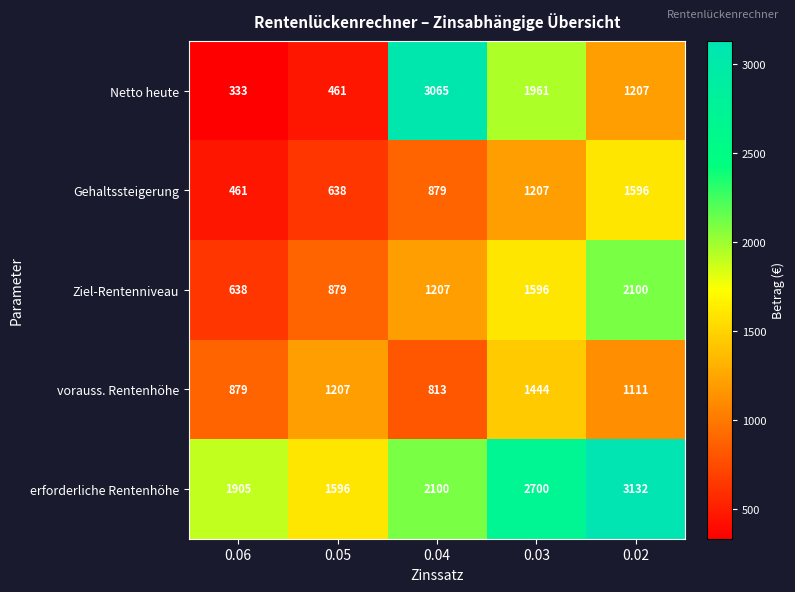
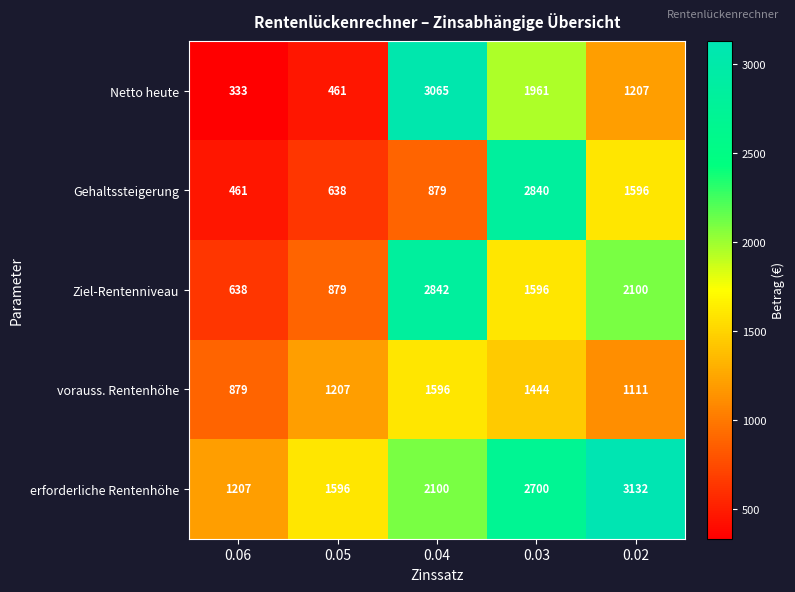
  {
    "Netto heute": {
      "0.06": 333,
      "0.05": 461,
      "0.04": 3065,
      "0.03": 1961,
      "0.02": 1207
    },
    "Gehaltssteigerung": {
      "0.06": 461,
      "0.05": 638,
      "0.04": 879,
-     "0.03": 1207,
+     "0.03": 2840,
      "0.02": 1596
    },
    "Ziel-Rentenniveau": {
      "0.06": 638,
      "0.05": 879,
-     "0.04": 1207,
+     "0.04": 2842,
      "0.03": 1596,
      "0.02": 2100
    },
    "vorauss. Rentenhöhe": {
      "0.06": 879,
      "0.05": 1207,
-     "0.04": 813,
+     "0.04": 1596,
      "0.03": 1444,
      "0.02": 1111
    },
    "erforderliche Rentenhöhe": {
-     "0.06": 1905,
+     "0.06": 1207,
      "0.05": 1596,
      "0.04": 2100,
      "0.03": 2700,
      "0.02": 3132
    }
  }
